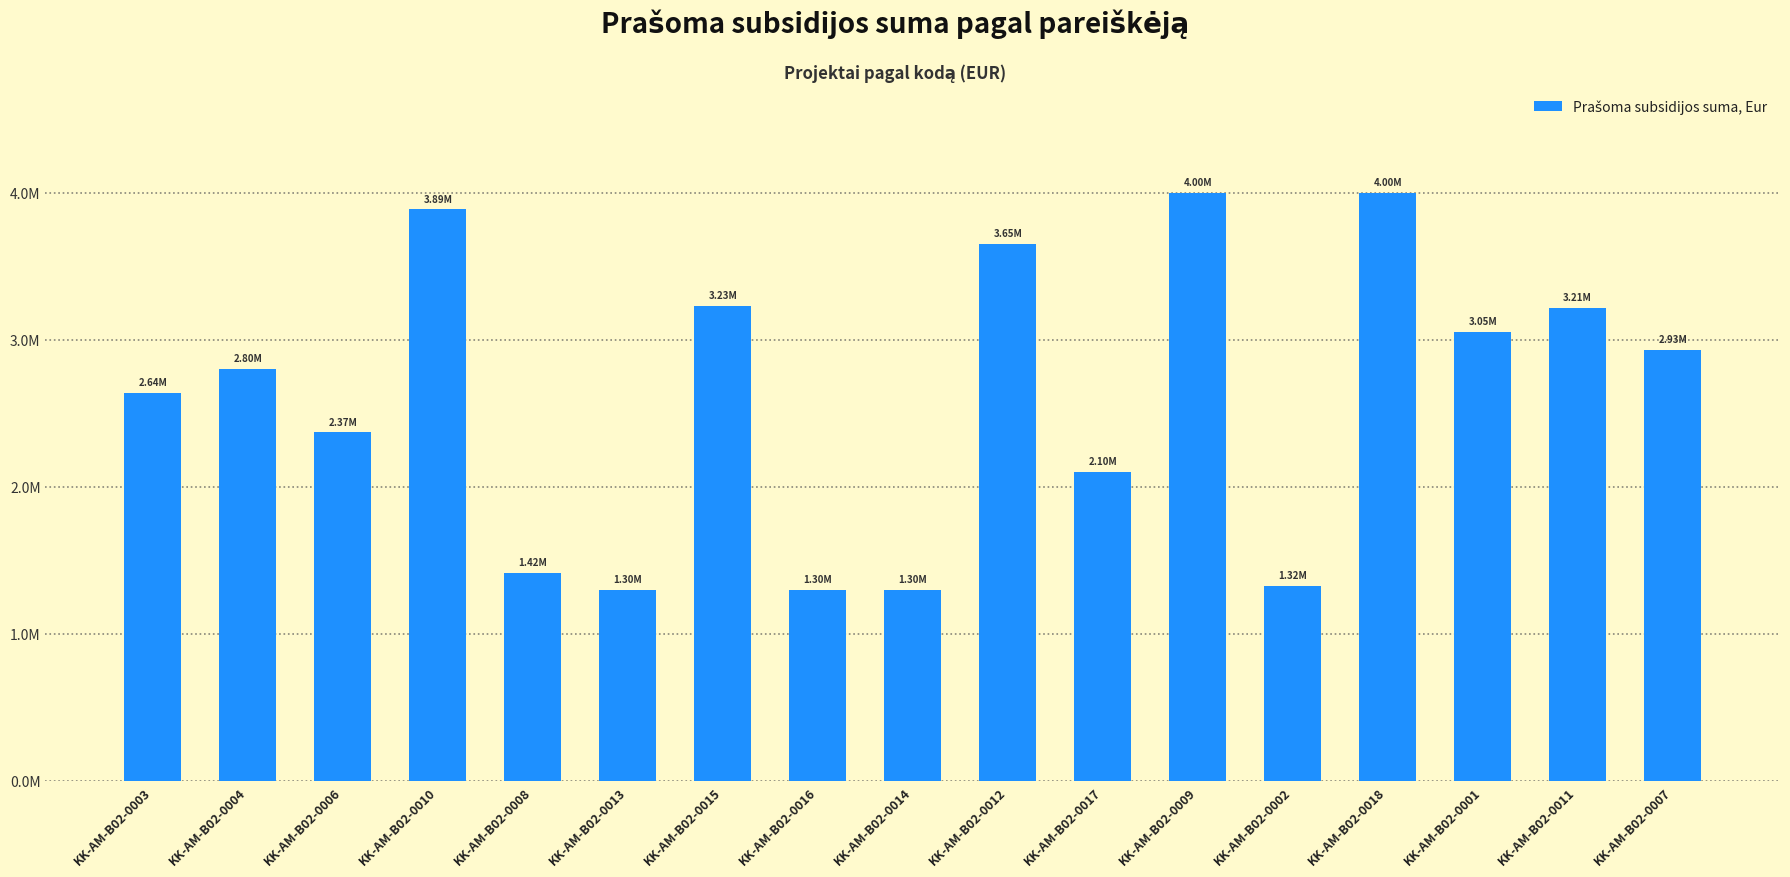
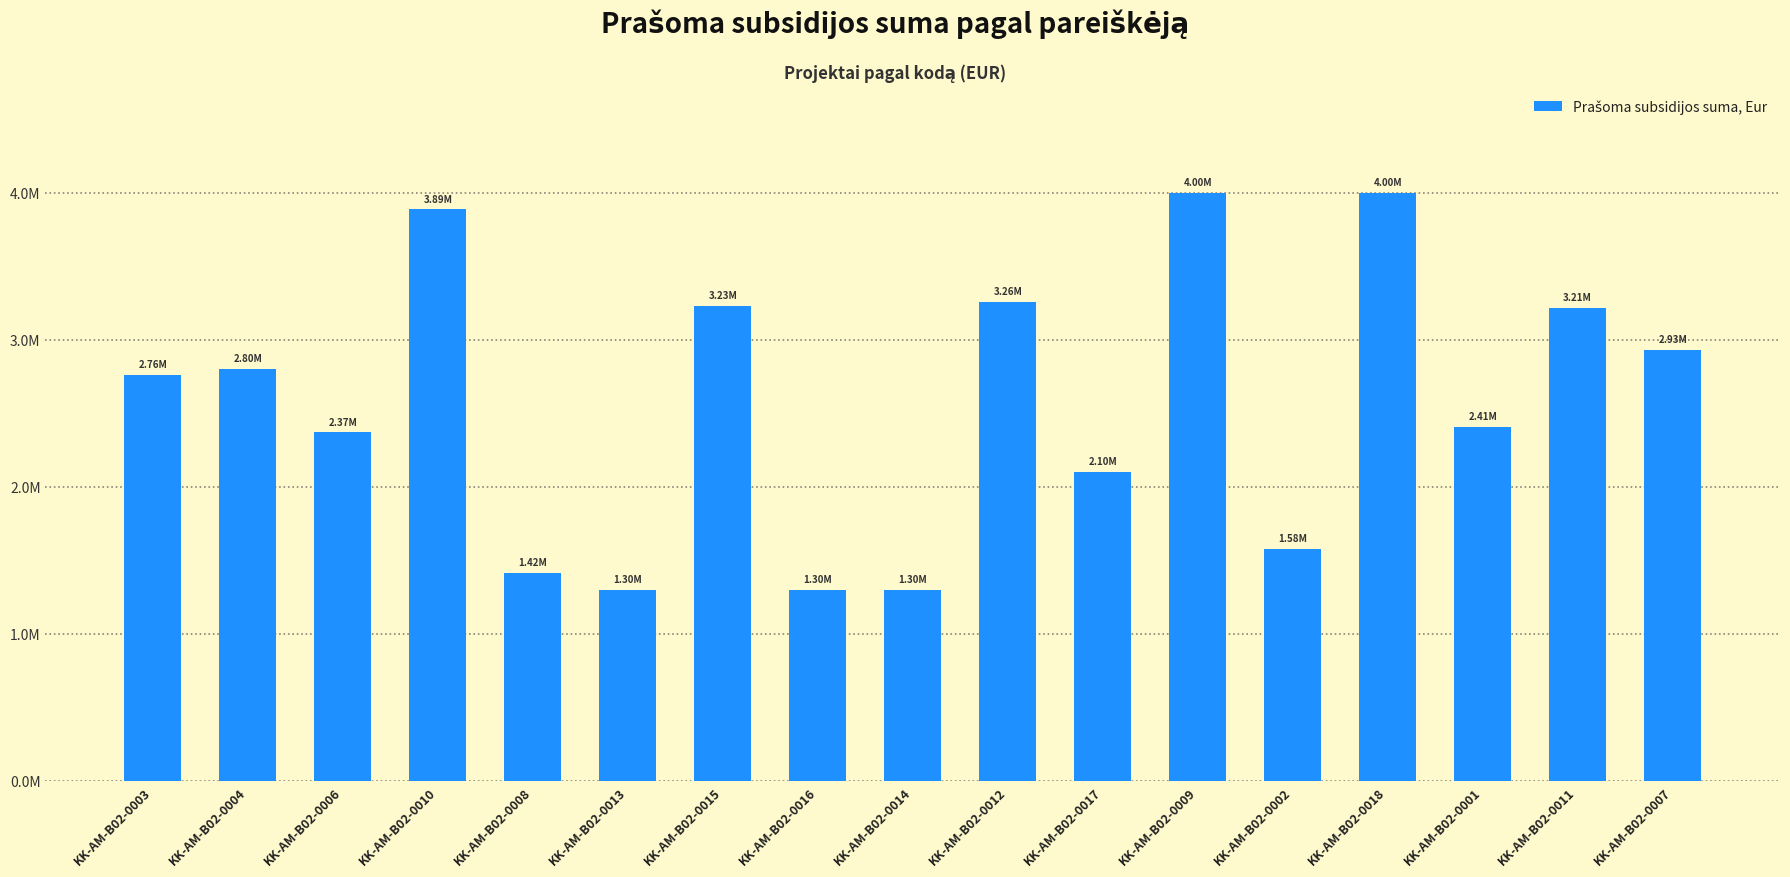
  {
-   "KK-AM-B02-0003": "2.64M",
+   "KK-AM-B02-0003": "2.76M",
    "KK-AM-B02-0004": "2.80M",
    "KK-AM-B02-0006": "2.37M",
    "KK-AM-B02-0010": "3.89M",
    "KK-AM-B02-0008": "1.42M",
    "KK-AM-B02-0013": "1.30M",
    "KK-AM-B02-0015": "3.23M",
    "KK-AM-B02-0016": "1.30M",
    "KK-AM-B02-0014": "1.30M",
-   "KK-AM-B02-0012": "3.65M",
+   "KK-AM-B02-0012": "3.26M",
    "KK-AM-B02-0017": "2.10M",
    "KK-AM-B02-0009": "4.00M",
-   "KK-AM-B02-0002": "1.32M",
+   "KK-AM-B02-0002": "1.58M",
    "KK-AM-B02-0018": "4.00M",
-   "KK-AM-B02-0001": "3.05M",
+   "KK-AM-B02-0001": "2.41M",
    "KK-AM-B02-0011": "3.21M",
    "KK-AM-B02-0007": "2.93M"
  }
